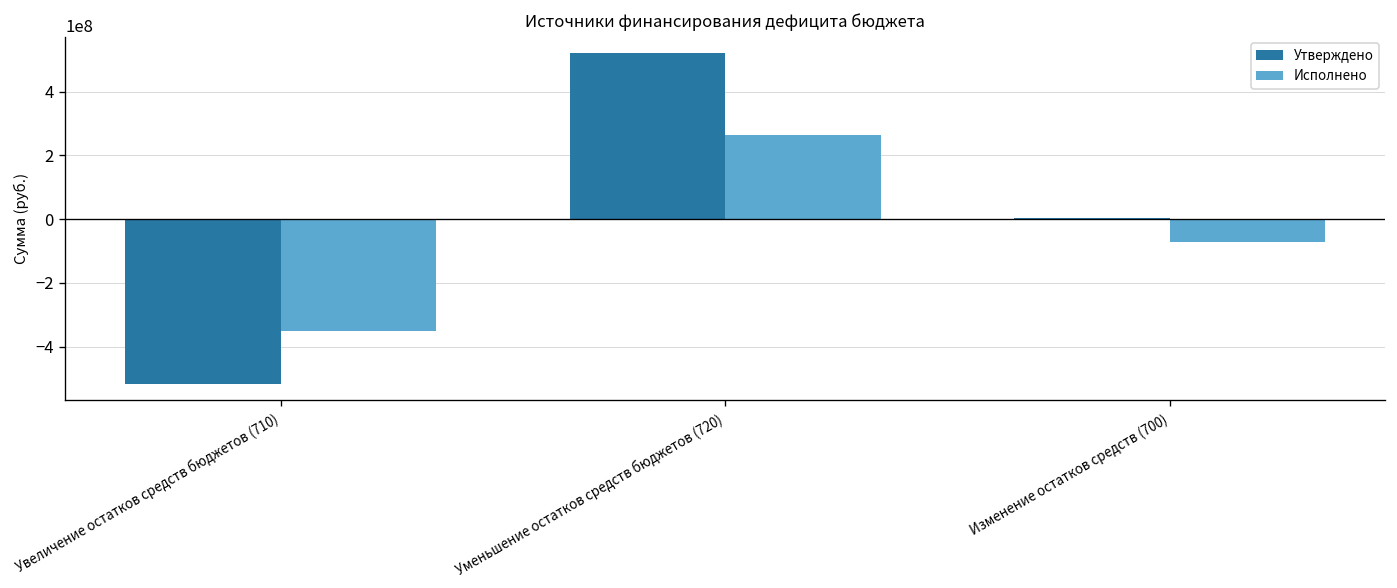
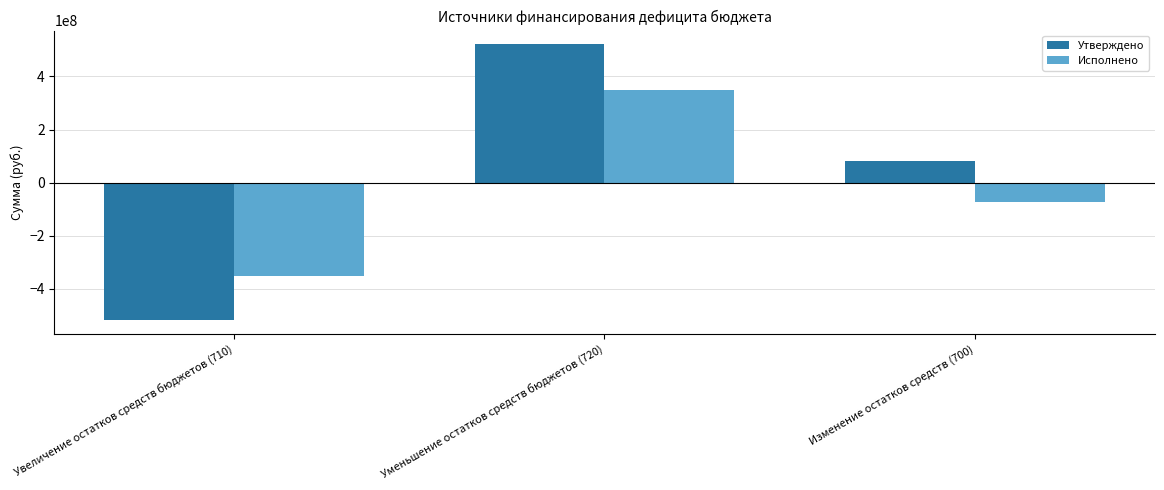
  {
    "Утверждено": {
      "Увеличение остатков средств бюджетов (710)": -520000000,
      "Уменьшение остатков средств бюджетов (720)": 520000000,
-     "Изменение остатков средств (700)": 0
+     "Изменение остатков средств (700)": 80000000
    },
    "Исполнено": {
      "Увеличение остатков средств бюджетов (710)": -350000000,
-     "Уменьшение остатков средств бюджетов (720)": 260000000,
+     "Уменьшение остатков средств бюджетов (720)": 350000000,
      "Изменение остатков средств (700)": -70000000
    }
  }
